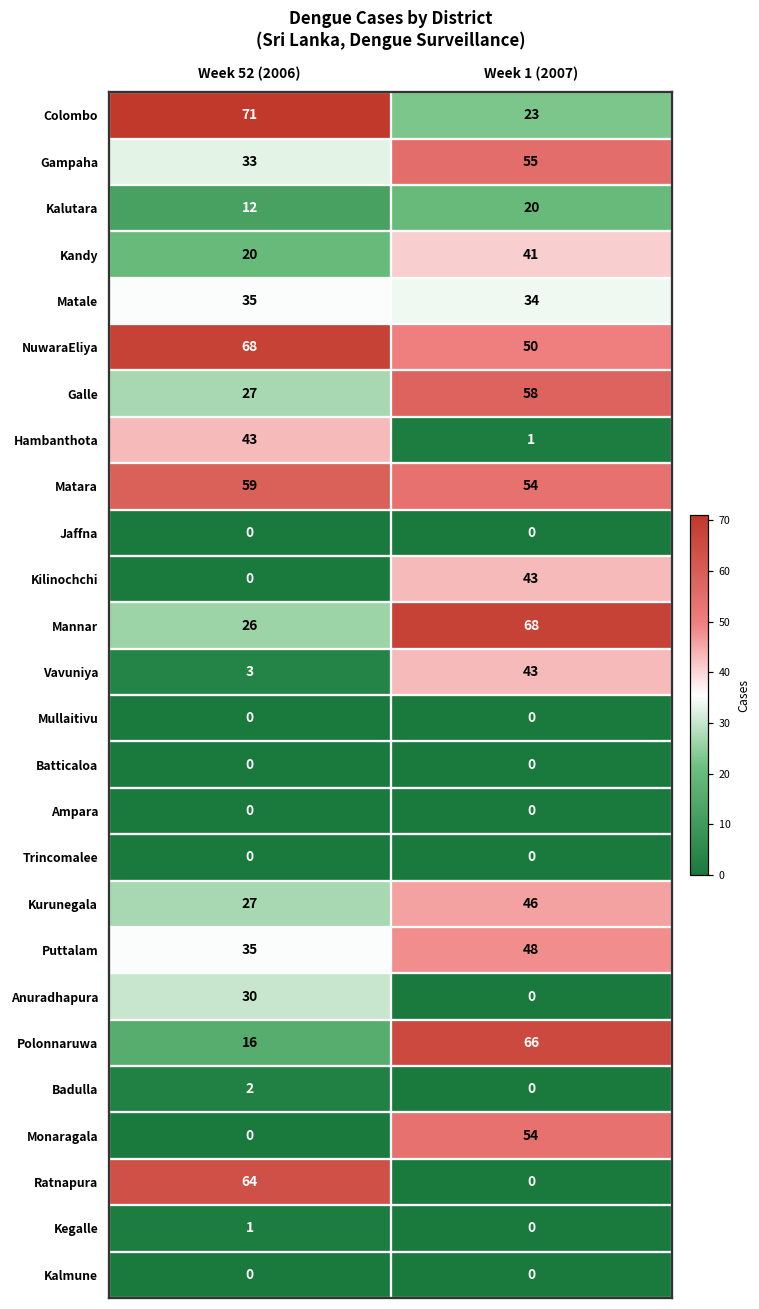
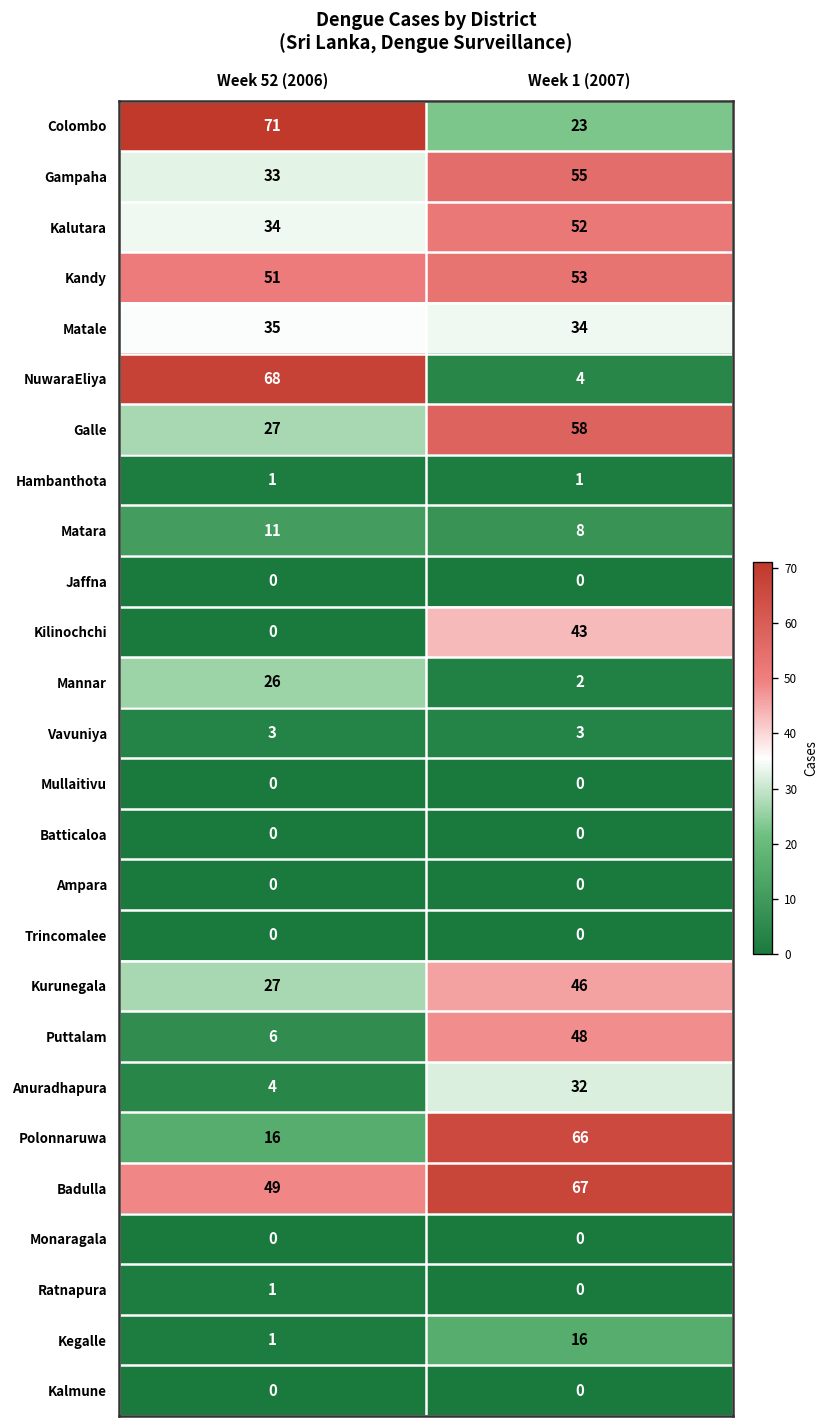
  {
    "Colombo": {
      "Week 52 (2006)": 71,
      "Week 1 (2007)": 23
    },
    "Gampaha": {
      "Week 52 (2006)": 33,
      "Week 1 (2007)": 55
    },
    "Kalutara": {
-     "Week 52 (2006)": 12,
-     "Week 1 (2007)": 20
+     "Week 52 (2006)": 34,
+     "Week 1 (2007)": 52
    },
    "Kandy": {
-     "Week 52 (2006)": 20,
-     "Week 1 (2007)": 41
+     "Week 52 (2006)": 51,
+     "Week 1 (2007)": 53
    },
    "Matale": {
      "Week 52 (2006)": 35,
      "Week 1 (2007)": 34
    },
    "NuwaraEliya": {
      "Week 52 (2006)": 68,
-     "Week 1 (2007)": 50
+     "Week 1 (2007)": 4
    },
    "Galle": {
      "Week 52 (2006)": 27,
      "Week 1 (2007)": 58
    },
    "Hambanthota": {
-     "Week 52 (2006)": 43,
+     "Week 52 (2006)": 1,
      "Week 1 (2007)": 1
    },
    "Matara": {
-     "Week 52 (2006)": 59,
-     "Week 1 (2007)": 54
+     "Week 52 (2006)": 11,
+     "Week 1 (2007)": 8
    },
    "Jaffna": {
      "Week 52 (2006)": 0,
      "Week 1 (2007)": 0
    },
    "Kilinochchi": {
      "Week 52 (2006)": 0,
      "Week 1 (2007)": 43
    },
    "Mannar": {
      "Week 52 (2006)": 26,
-     "Week 1 (2007)": 68
+     "Week 1 (2007)": 2
    },
    "Vavuniya": {
      "Week 52 (2006)": 3,
-     "Week 1 (2007)": 43
+     "Week 1 (2007)": 3
    },
    "Mullaitivu": {
      "Week 52 (2006)": 0,
      "Week 1 (2007)": 0
    },
    "Batticaloa": {
      "Week 52 (2006)": 0,
      "Week 1 (2007)": 0
    },
    "Ampara": {
      "Week 52 (2006)": 0,
      "Week 1 (2007)": 0
    },
    "Trincomalee": {
      "Week 52 (2006)": 0,
      "Week 1 (2007)": 0
    },
    "Kurunegala": {
      "Week 52 (2006)": 27,
      "Week 1 (2007)": 46
    },
    "Puttalam": {
-     "Week 52 (2006)": 35,
+     "Week 52 (2006)": 6,
      "Week 1 (2007)": 48
    },
    "Anuradhapura": {
-     "Week 52 (2006)": 30,
-     "Week 1 (2007)": 0
+     "Week 52 (2006)": 4,
+     "Week 1 (2007)": 32
    },
    "Polonnaruwa": {
      "Week 52 (2006)": 16,
      "Week 1 (2007)": 66
    },
    "Badulla": {
-     "Week 52 (2006)": 2,
-     "Week 1 (2007)": 0
+     "Week 52 (2006)": 49,
+     "Week 1 (2007)": 67
    },
    "Monaragala": {
      "Week 52 (2006)": 0,
-     "Week 1 (2007)": 54
+     "Week 1 (2007)": 0
    },
    "Ratnapura": {
-     "Week 52 (2006)": 64,
+     "Week 52 (2006)": 1,
      "Week 1 (2007)": 0
    },
    "Kegalle": {
      "Week 52 (2006)": 1,
-     "Week 1 (2007)": 0
+     "Week 1 (2007)": 16
    },
    "Kalmune": {
      "Week 52 (2006)": 0,
      "Week 1 (2007)": 0
    }
  }
